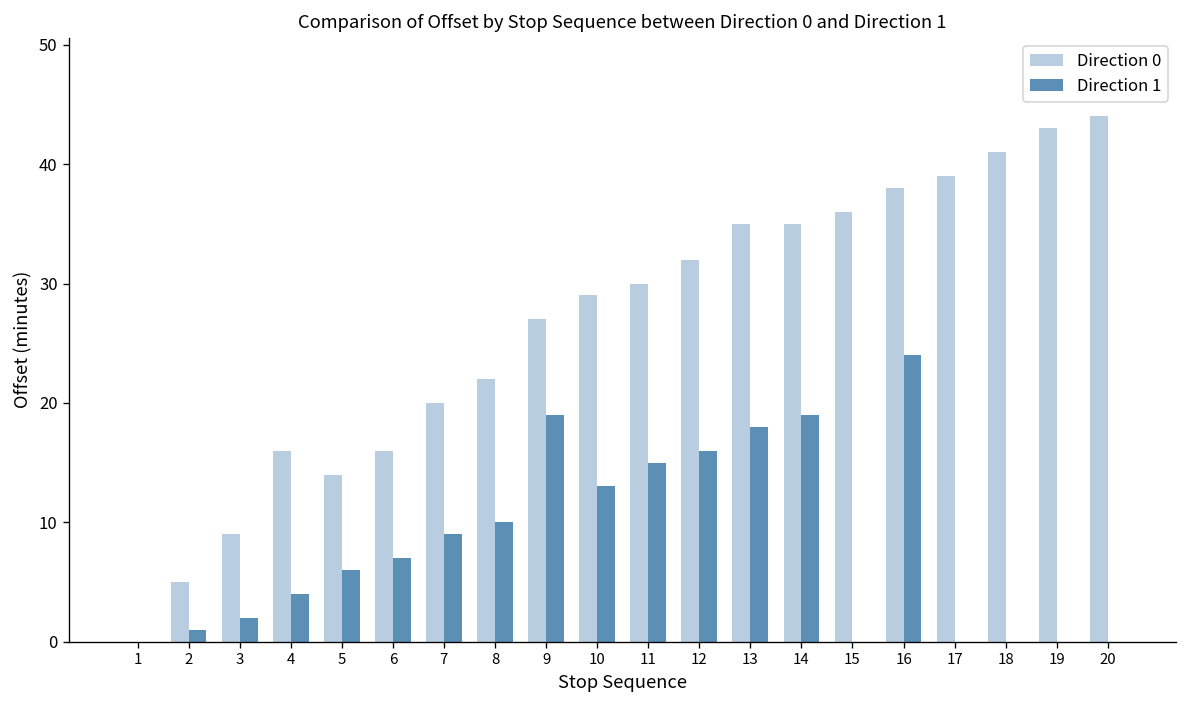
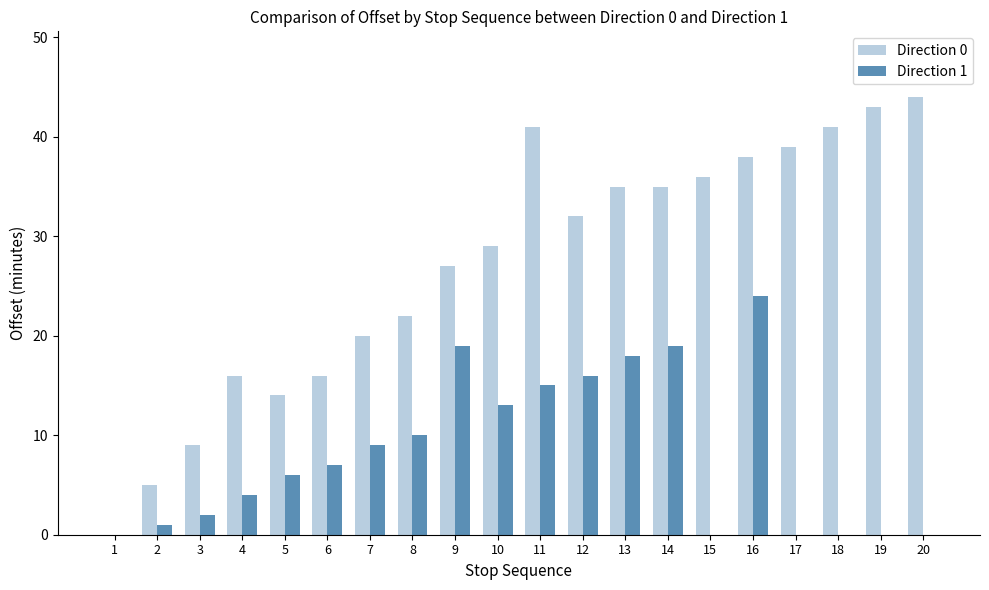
  {
    "Direction 0": {
      "1": 0,
      "2": 5,
      "3": 9,
      "4": 16,
      "5": 14,
      "6": 16,
      "7": 20,
      "8": 22,
      "9": 27,
      "10": 29,
-     "11": 30,
+     "11": 41,
      "12": 32,
      "13": 35,
      "14": 35,
      "15": 36,
      "16": 38,
      "17": 39,
      "18": 41,
      "19": 43,
      "20": 44
    },
    "Direction 1": {
      "1": 0,
      "2": 1,
      "3": 2,
      "4": 4,
      "5": 6,
      "6": 7,
      "7": 9,
      "8": 10,
      "9": 19,
      "10": 13,
      "11": 15,
      "12": 16,
      "13": 18,
      "14": 19,
      "15": 0,
      "16": 24,
      "17": 0,
      "18": 0,
      "19": 0,
      "20": 0
    }
  }
